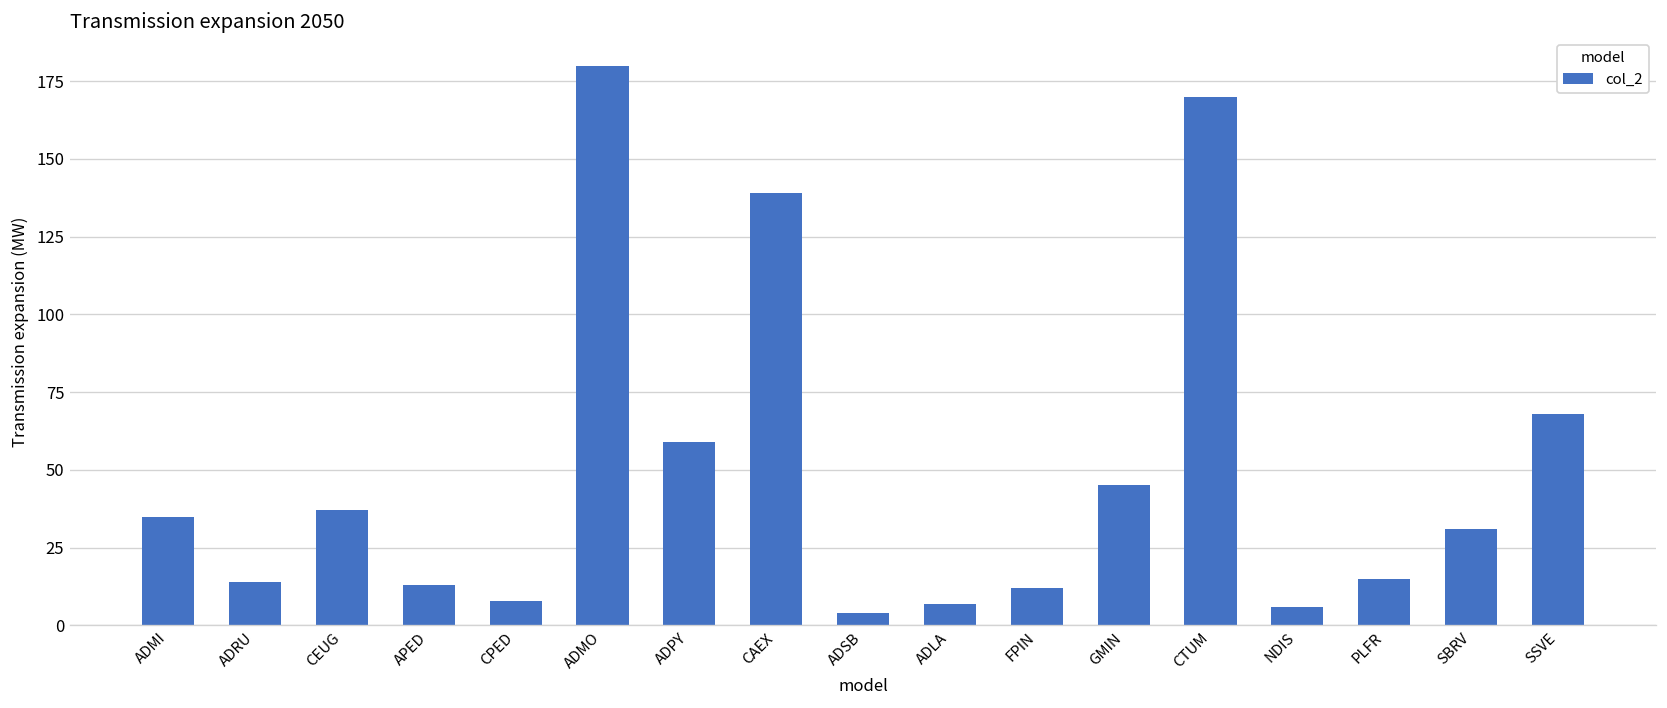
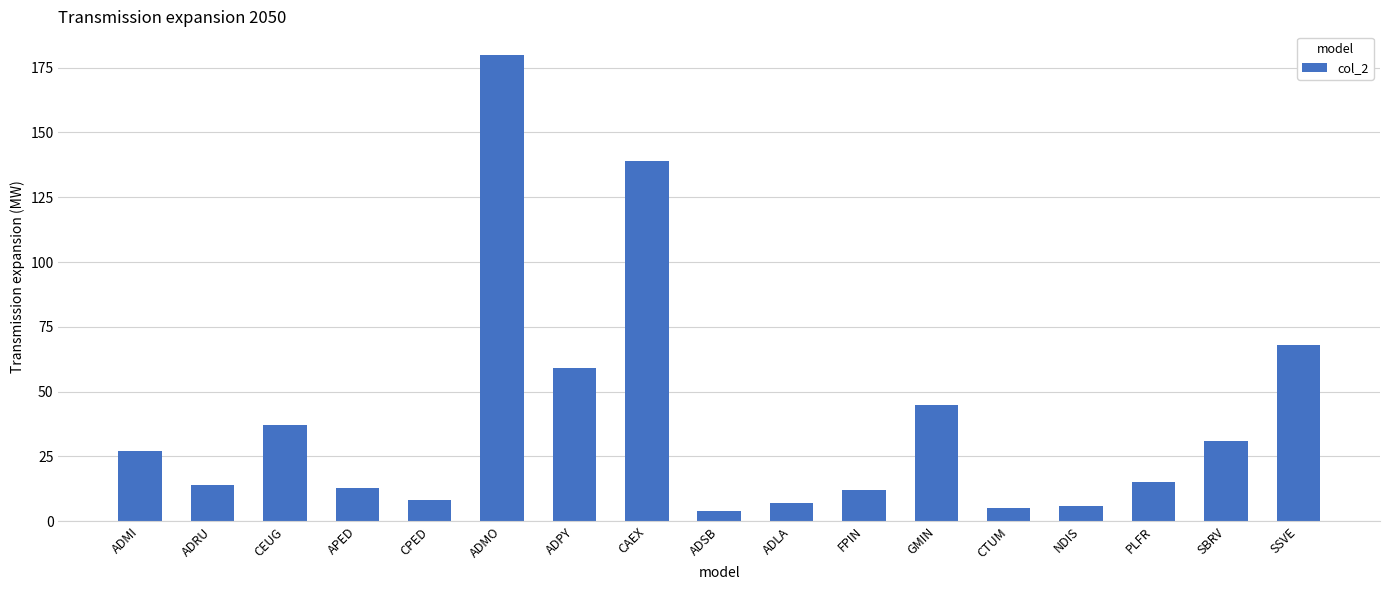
  {
-   "ADMI": 35,
+   "ADMI": 27,
    "ADRU": 14,
    "CEUG": 37,
    "APED": 13,
    "CPED": 8,
    "ADMO": 180,
    "ADPY": 59,
    "CAEX": 139,
    "ADSB": 4,
    "ADLA": 7,
    "FPIN": 12,
    "GMIN": 45,
-   "CTUM": 170,
+   "CTUM": 5,
    "NDIS": 6,
    "PLFR": 15,
    "SBRV": 31,
    "SSVE": 68
  }
